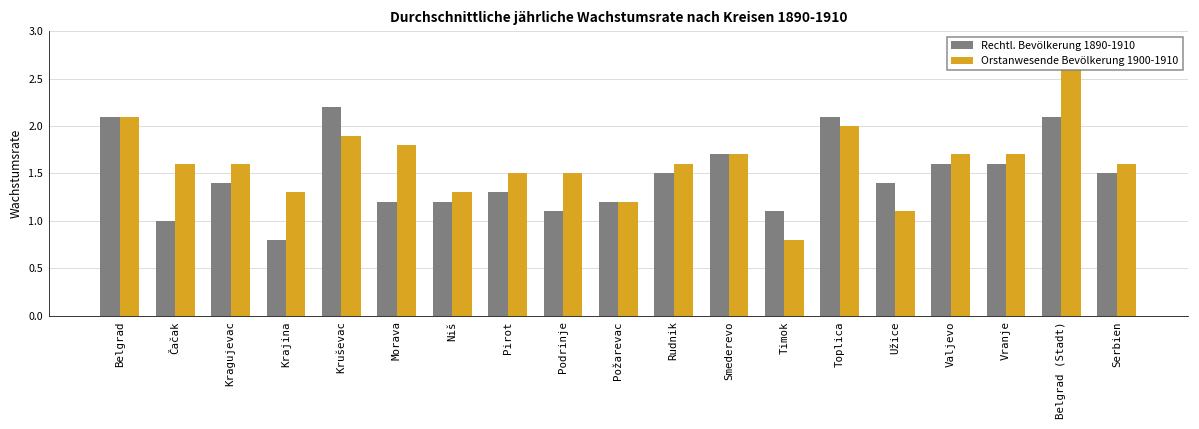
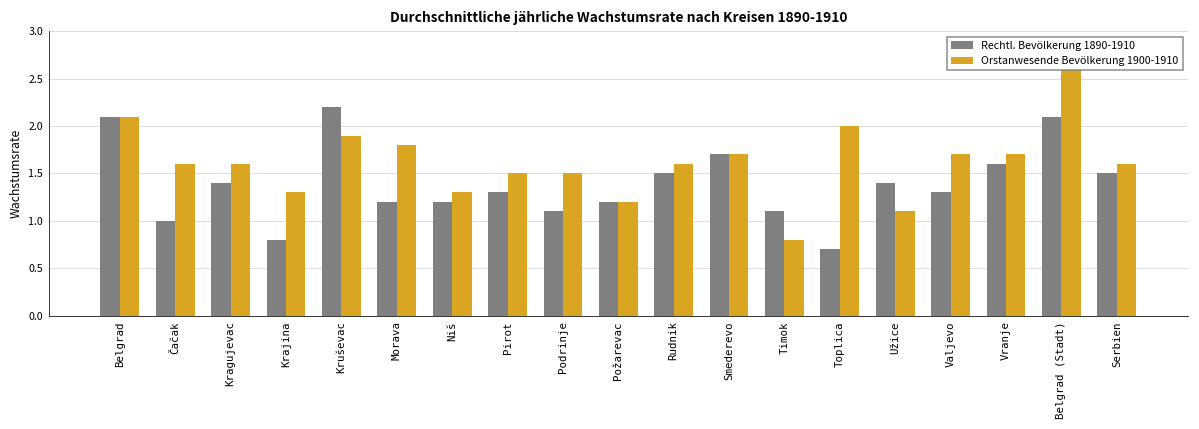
  {
    "Rechtl. Bevölkerung 1890-1910": {
      "Belgrad": 2.1,
      "Čačak": 1.0,
      "Kragujevac": 1.4,
      "Krajina": 0.8,
      "Kruševac": 2.2,
      "Morava": 1.2,
      "Niš": 1.2,
      "Pirot": 1.3,
      "Podrinje": 1.1,
      "Požarevac": 1.2,
      "Rudnik": 1.5,
      "Smederevo": 1.7,
      "Timok": 1.1,
-     "Toplica": 2.1,
+     "Toplica": 0.7,
      "Užice": 1.4,
-     "Valjevo": 1.6,
+     "Valjevo": 1.3,
      "Vranje": 1.6,
      "Belgrad (Stadt)": 2.1,
      "Serbien": 1.5
    },
    "Orstanwesende Bevölkerung 1900-1910": {
      "Belgrad": 2.1,
      "Čačak": 1.6,
      "Kragujevac": 1.6,
      "Krajina": 1.3,
      "Kruševac": 1.9,
      "Morava": 1.8,
      "Niš": 1.3,
      "Pirot": 1.5,
      "Podrinje": 1.5,
      "Požarevac": 1.2,
      "Rudnik": 1.6,
      "Smederevo": 1.7,
      "Timok": 0.8,
      "Toplica": 2.0,
      "Užice": 1.1,
      "Valjevo": 1.7,
      "Vranje": 1.7,
      "Serbien": 1.6
    }
  }
